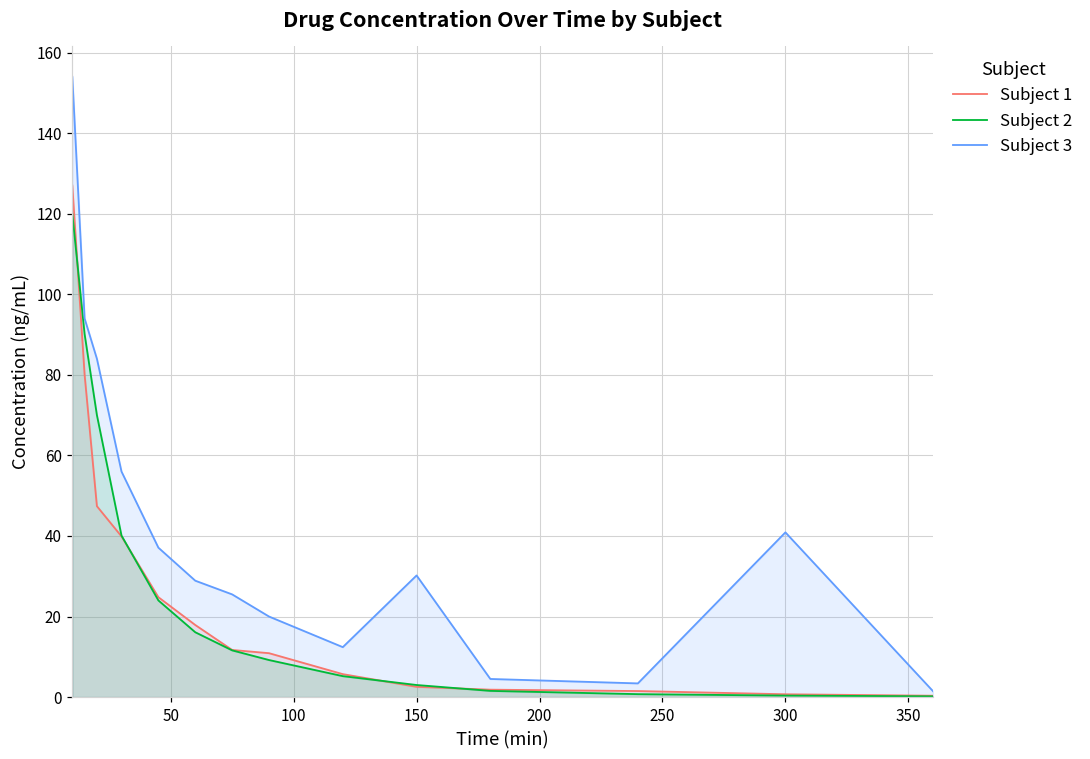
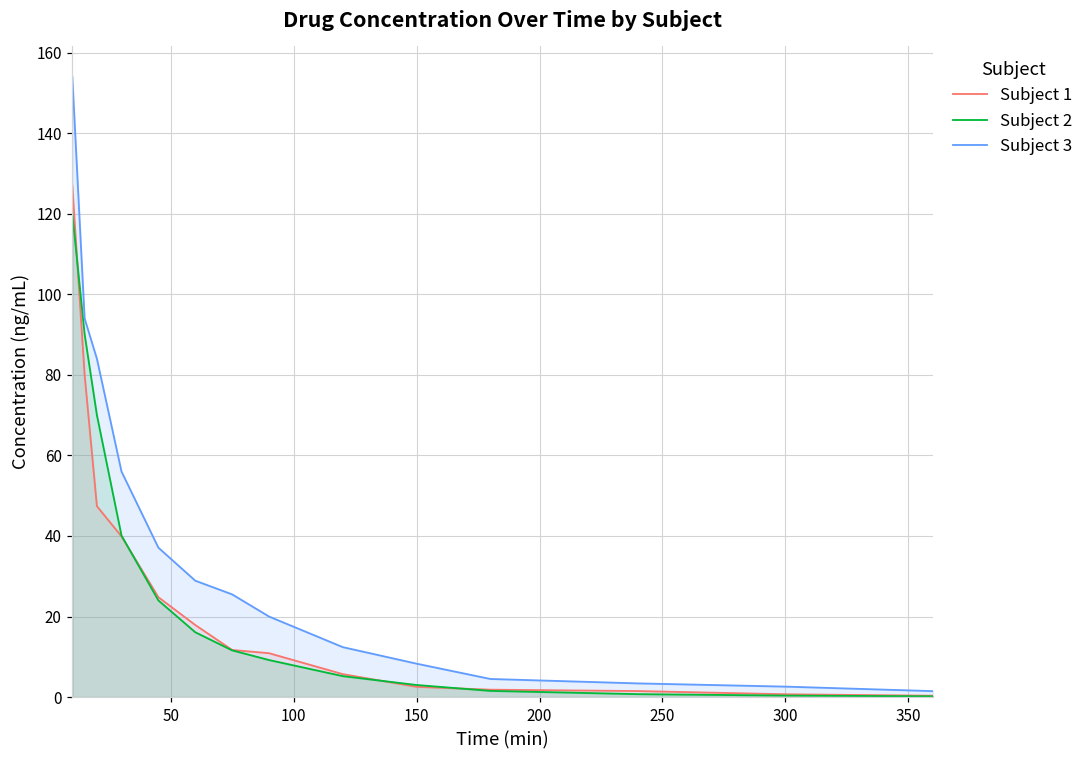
  {
    "Subject 3": {
-     "150": 30,
-     "300": 41
+     "150": 8,
+     "300": 3
    }
  }
